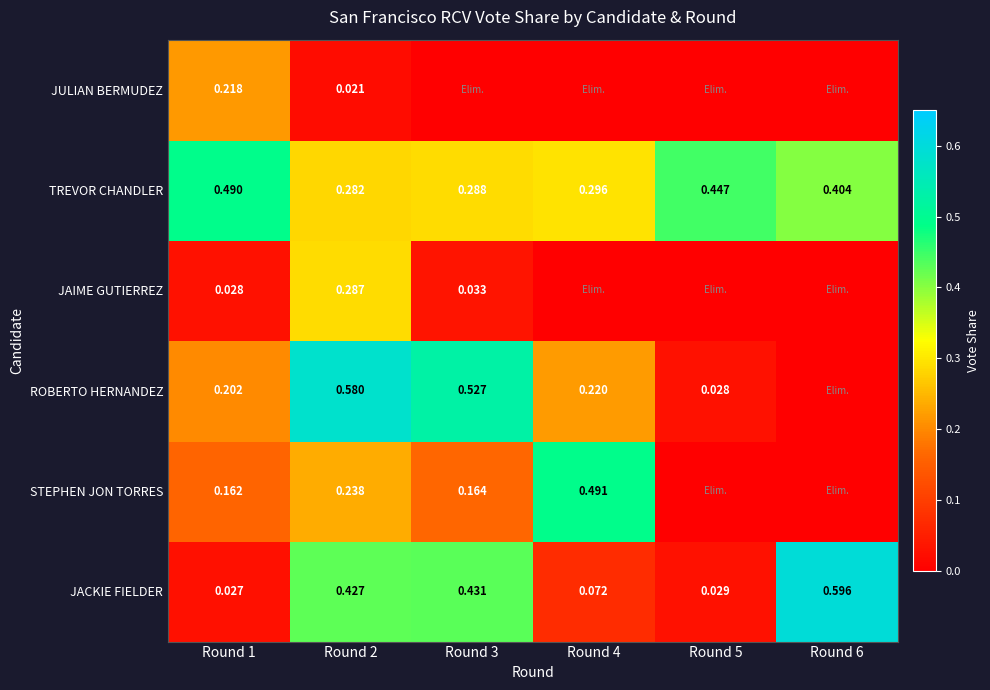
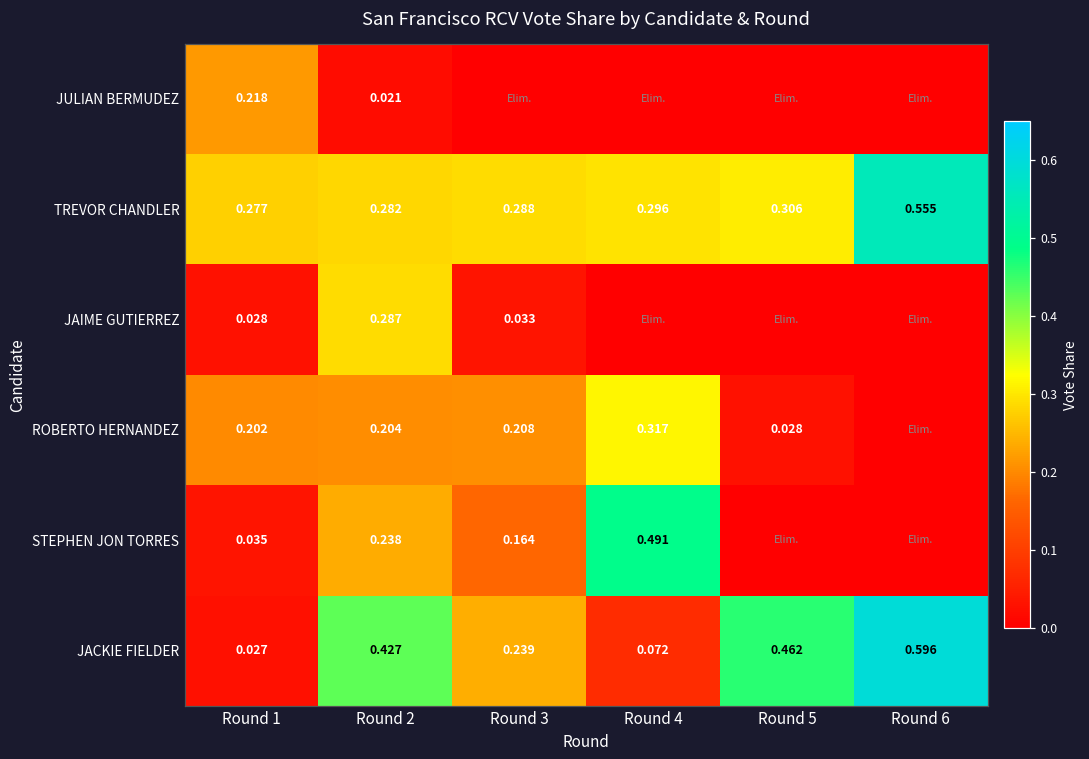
  {
    "JULIAN BERMUDEZ": {
      "Round 1": 0.218,
      "Round 2": 0.021
    },
    "TREVOR CHANDLER": {
-     "Round 1": 0.490,
+     "Round 1": 0.277,
      "Round 2": 0.282,
      "Round 3": 0.288,
      "Round 4": 0.296,
-     "Round 5": 0.447,
-     "Round 6": 0.404
+     "Round 5": 0.306,
+     "Round 6": 0.555
    },
    "JAIME GUTIERREZ": {
      "Round 1": 0.028,
      "Round 2": 0.287,
      "Round 3": 0.033
    },
    "ROBERTO HERNANDEZ": {
      "Round 1": 0.202,
-     "Round 2": 0.580,
-     "Round 3": 0.527,
-     "Round 4": 0.220,
+     "Round 2": 0.204,
+     "Round 3": 0.208,
+     "Round 4": 0.317,
      "Round 5": 0.028
    },
    "STEPHEN JON TORRES": {
-     "Round 1": 0.162,
+     "Round 1": 0.035,
      "Round 2": 0.238,
      "Round 3": 0.164,
      "Round 4": 0.491
    },
    "JACKIE FIELDER": {
      "Round 1": 0.027,
      "Round 2": 0.427,
-     "Round 3": 0.431,
+     "Round 3": 0.239,
      "Round 4": 0.072,
-     "Round 5": 0.029,
+     "Round 5": 0.462,
      "Round 6": 0.596
    }
  }
